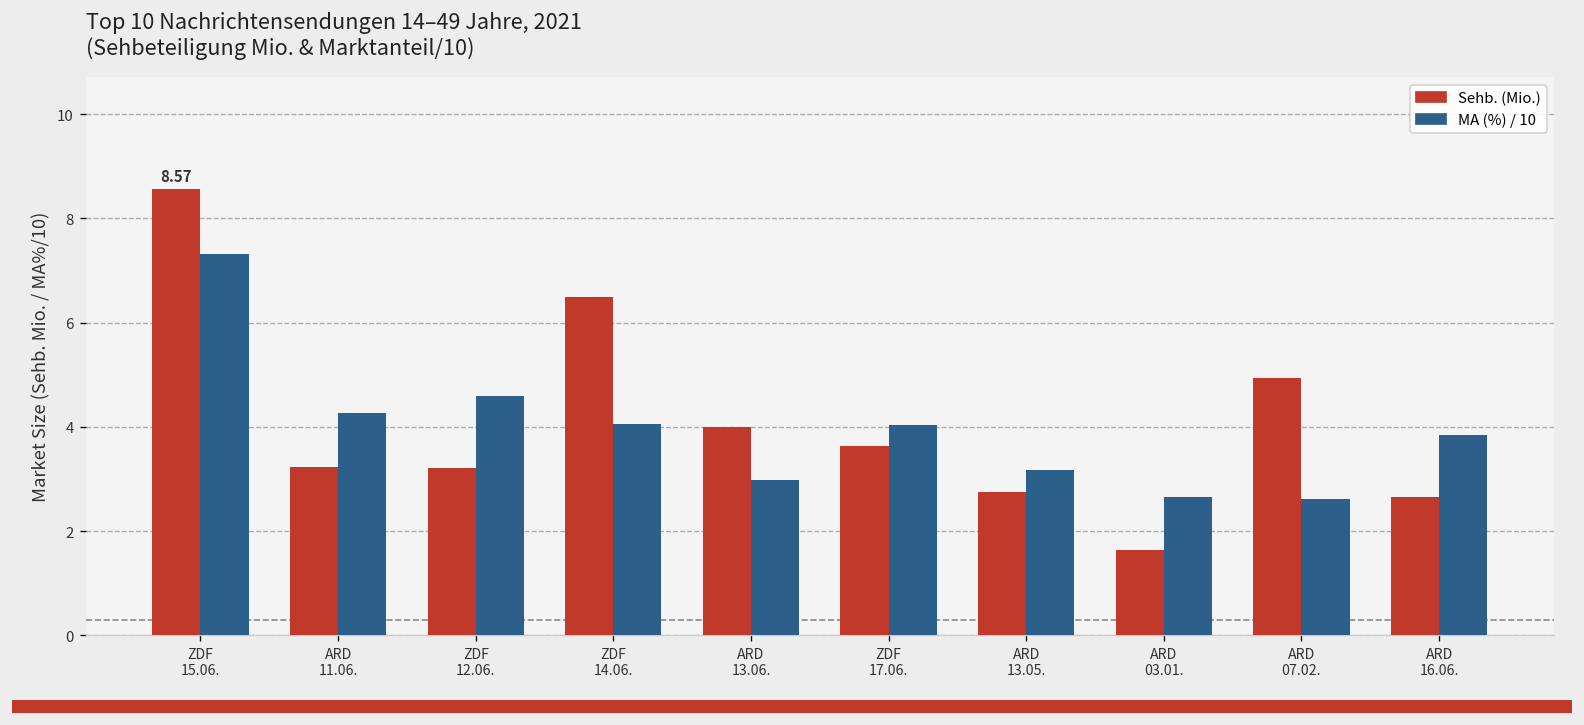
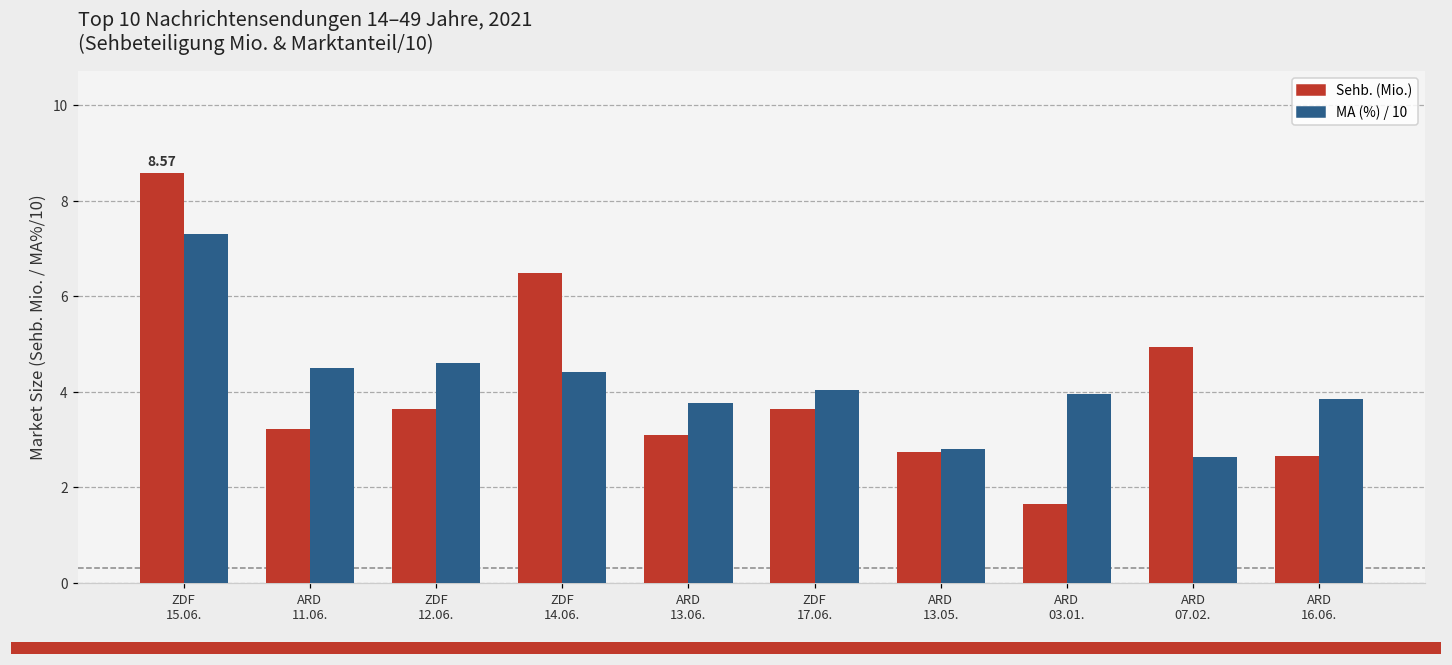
  {
    "Sehb. (Mio.)": {
      "ARD 11.06.": 3.2,
-     "ZDF 12.06.": 3.2,
+     "ZDF 12.06.": 3.6,
      "ZDF 14.06.": 6.5,
-     "ARD 13.06.": 4.0,
+     "ARD 13.06.": 3.1,
      "ZDF 17.06.": 3.6,
      "ARD 13.05.": 2.7,
      "ARD 03.01.": 1.6,
      "ARD 07.02.": 4.9,
      "ARD 16.06.": 2.7
    },
    "MA (%) / 10": {
      "ZDF 15.06.": 7.3,
-     "ARD 11.06.": 4.3,
+     "ARD 11.06.": 4.5,
      "ZDF 12.06.": 4.6,
-     "ZDF 14.06.": 4.1,
-     "ARD 13.06.": 3.0,
+     "ZDF 14.06.": 4.4,
+     "ARD 13.06.": 3.8,
      "ZDF 17.06.": 4.0,
-     "ARD 13.05.": 3.2,
-     "ARD 03.01.": 2.7,
+     "ARD 13.05.": 2.8,
+     "ARD 03.01.": 4.0,
      "ARD 07.02.": 2.6,
      "ARD 16.06.": 3.8
    }
  }
